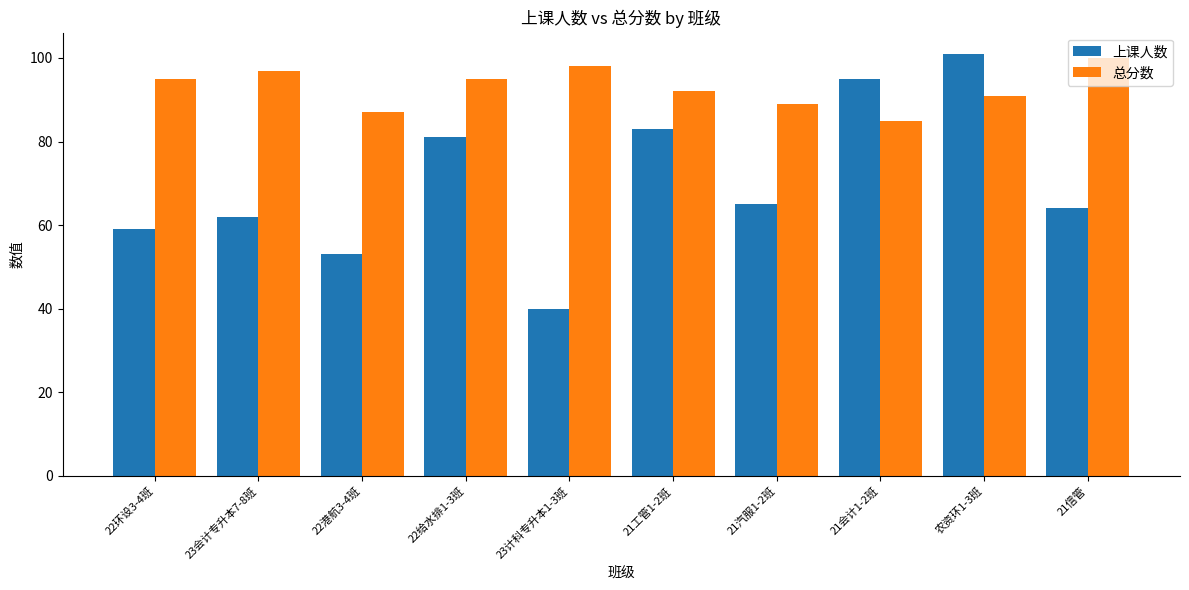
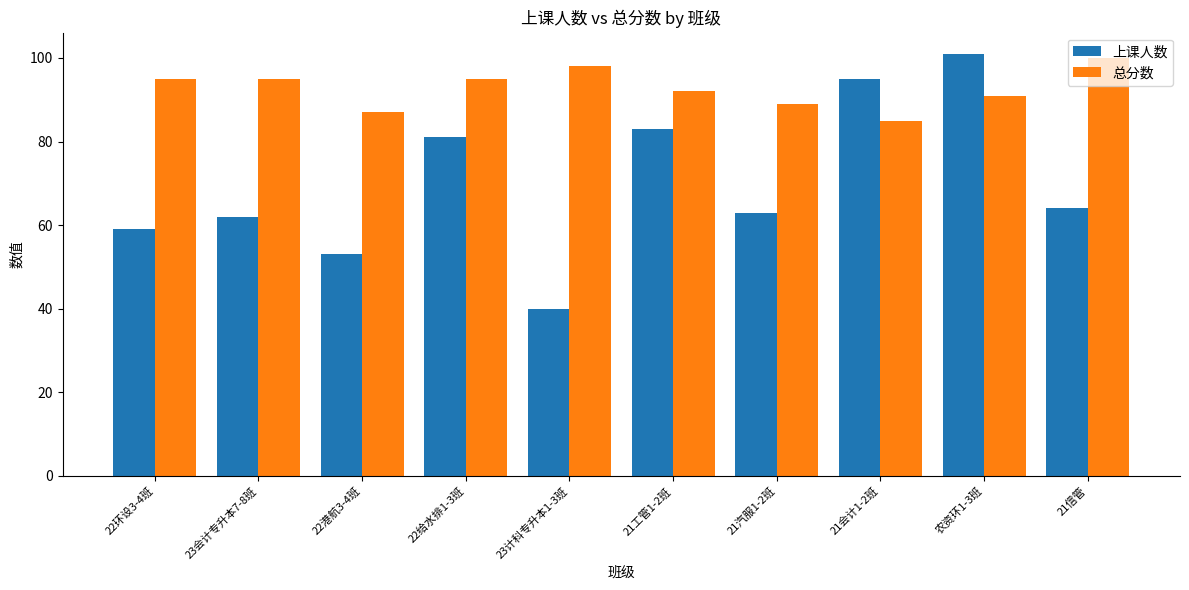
  {
    "上课人数": {
      "22环设3-4班": 59,
      "23会计专升本7-8班": 62,
      "22港航3-4班": 53,
      "22给水排1-3班": 81,
      "23计科专升本1-3班": 40,
      "21工管1-2班": 83,
-     "21汽服1-2班": 65,
+     "21汽服1-2班": 63,
      "21会计1-2班": 95,
      "农资环1-3班": 101,
      "21信管": 64
    },
    "总分数": {
      "22环设3-4班": 95,
-     "23会计专升本7-8班": 97,
+     "23会计专升本7-8班": 95,
      "22港航3-4班": 87,
      "22给水排1-3班": 95,
      "23计科专升本1-3班": 98,
      "21工管1-2班": 92,
      "21汽服1-2班": 89,
      "21会计1-2班": 85,
      "农资环1-3班": 91
    }
  }
